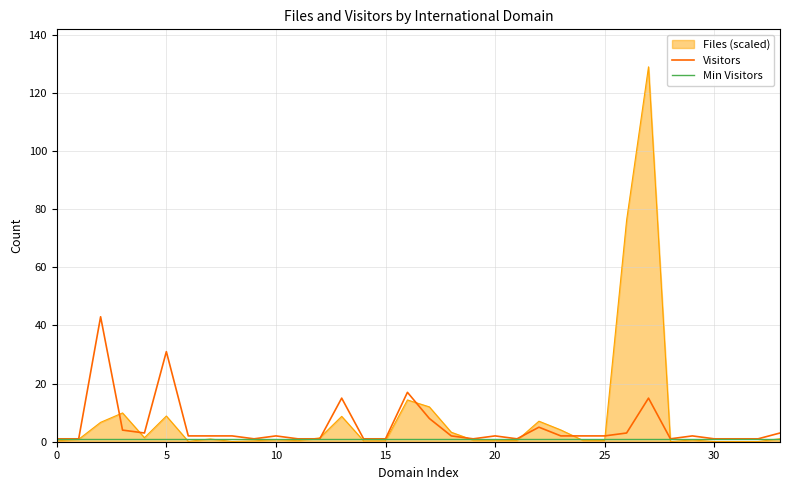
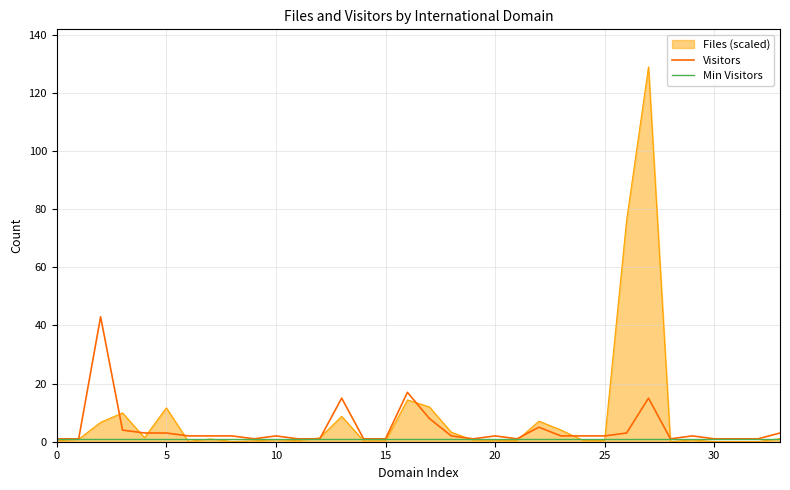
  {
    "Files (scaled)": {
-     "5": 9,
+     "5": 12,
      "30": 0
    },
    "Visitors": {
-     "5": 31,
+     "5": 3,
      "10": 2,
      "20": 2,
      "25": 2
    },
    "Min Visitors": {
      "5": 1
    }
  }
